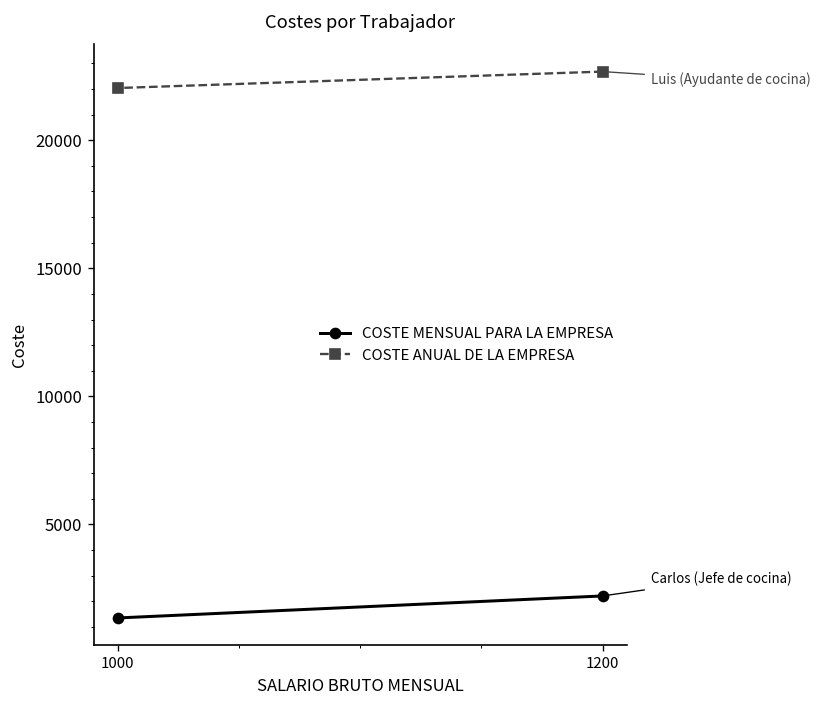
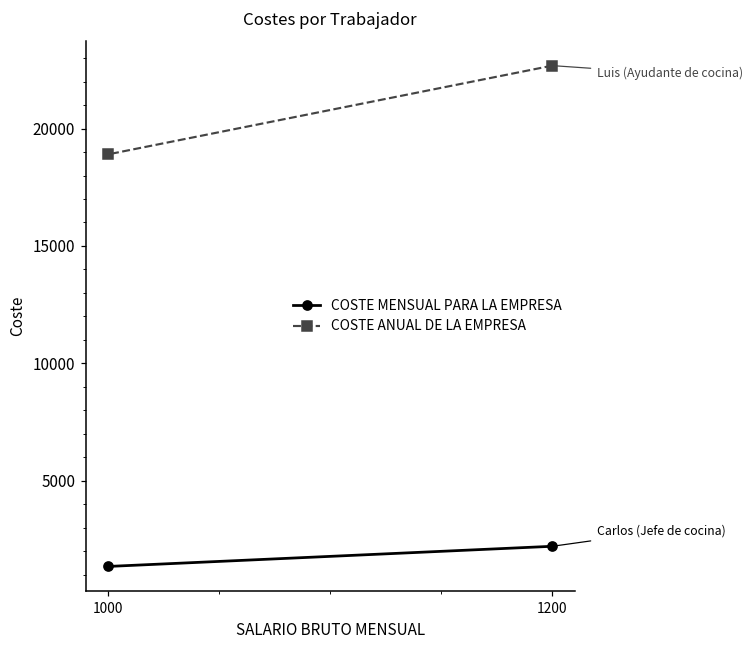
  {
    "COSTE MENSUAL PARA LA EMPRESA": {
      "1000": 1400,
      "1200": 2200
    },
    "COSTE ANUAL DE LA EMPRESA": {
-     "1000": 22000,
+     "1000": 18900,
      "1200": 22700
    }
  }
